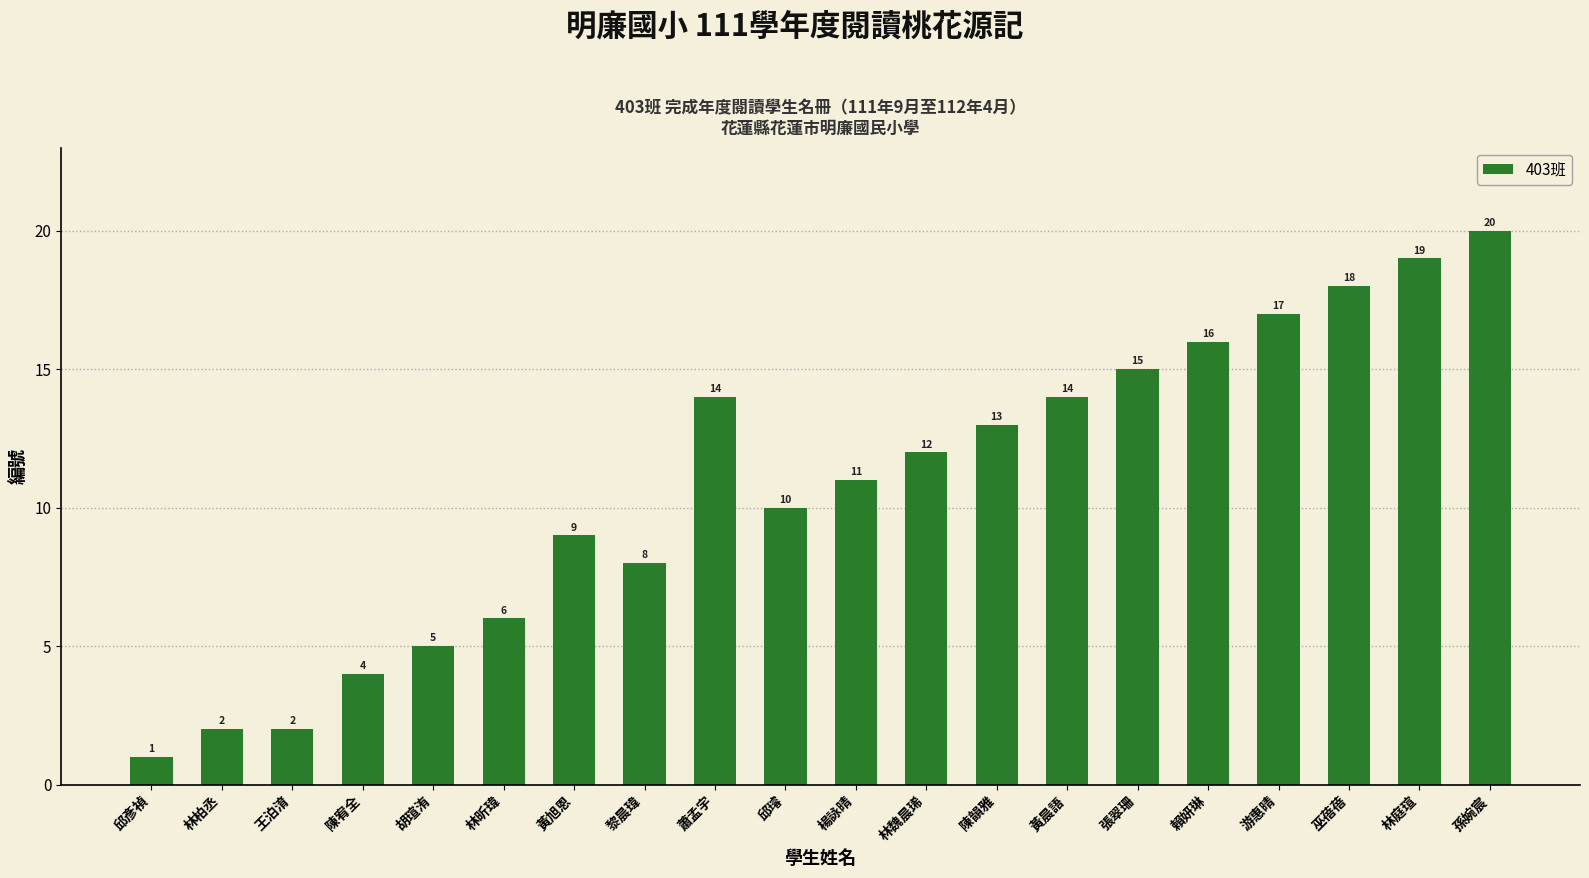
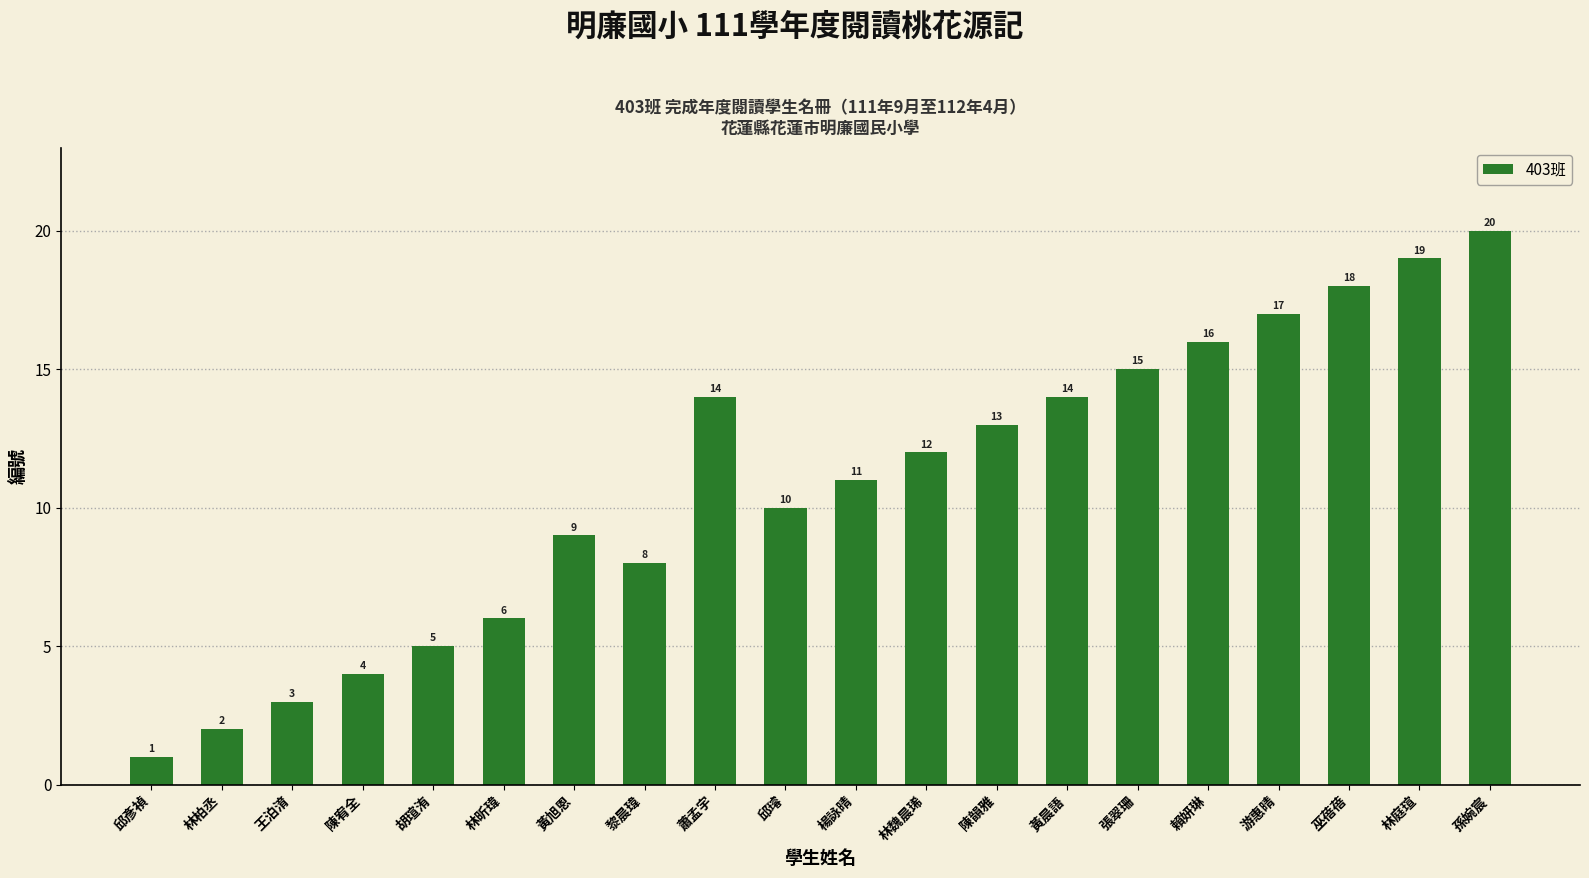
  {
    "邱彥禎": 1,
    "林柏丞": 2,
-   "王泊淯": 2,
+   "王泊淯": 3,
    "陳宥全": 4,
    "胡瑄洧": 5,
    "林昕瑋": 6,
    "黃旭恩": 9,
    "黎晨瑋": 8,
    "蕭孟宇": 14,
    "邱璿": 10,
    "楊詠晴": 11,
    "林魏晨琋": 12,
    "陳韻雅": 13,
    "黃晨語": 14,
    "張翠珊": 15,
    "賴妍琳": 16,
    "游惠晴": 17,
    "巫蓓蓓": 18,
    "林庭瑄": 19,
    "孫婉宸": 20
  }
